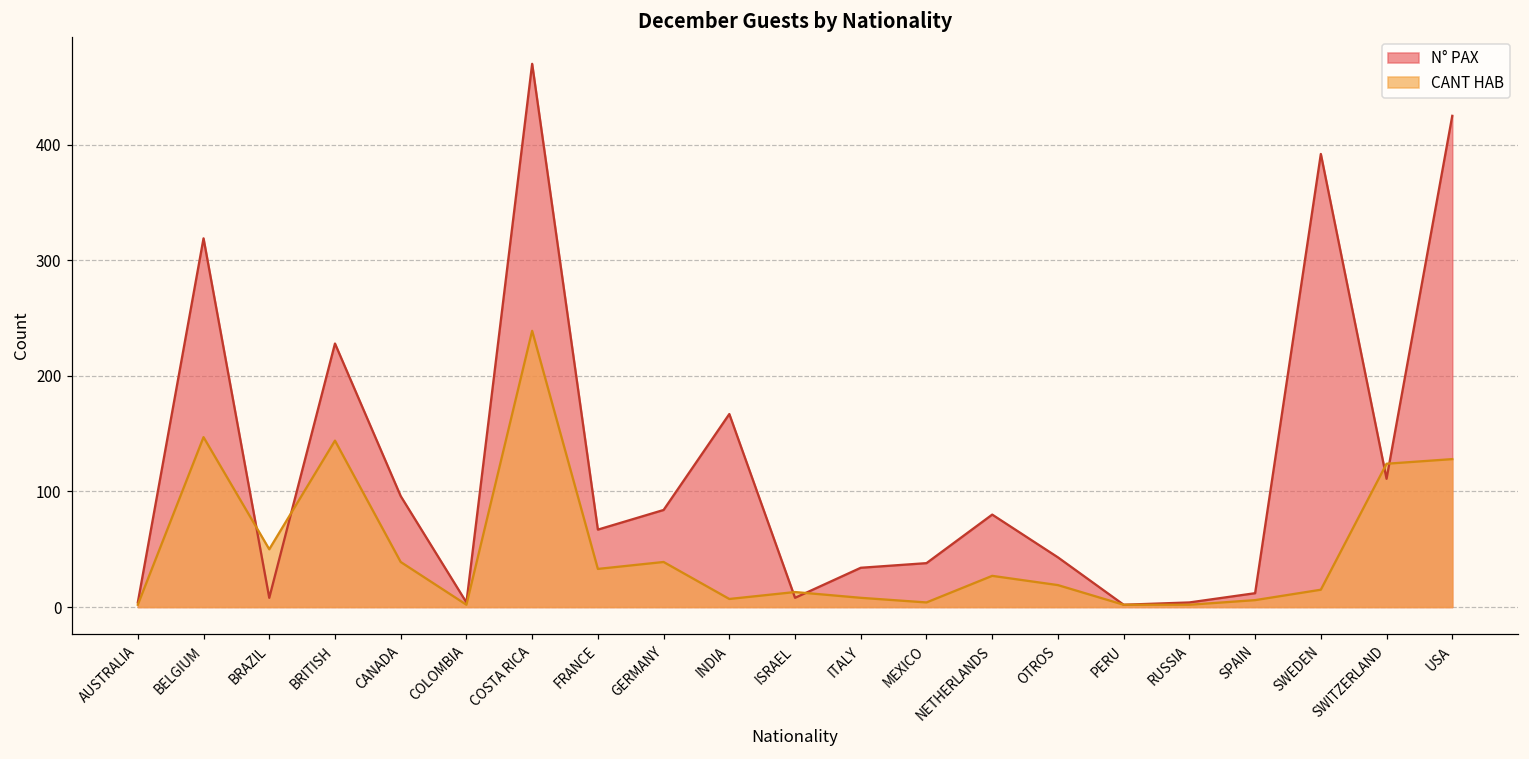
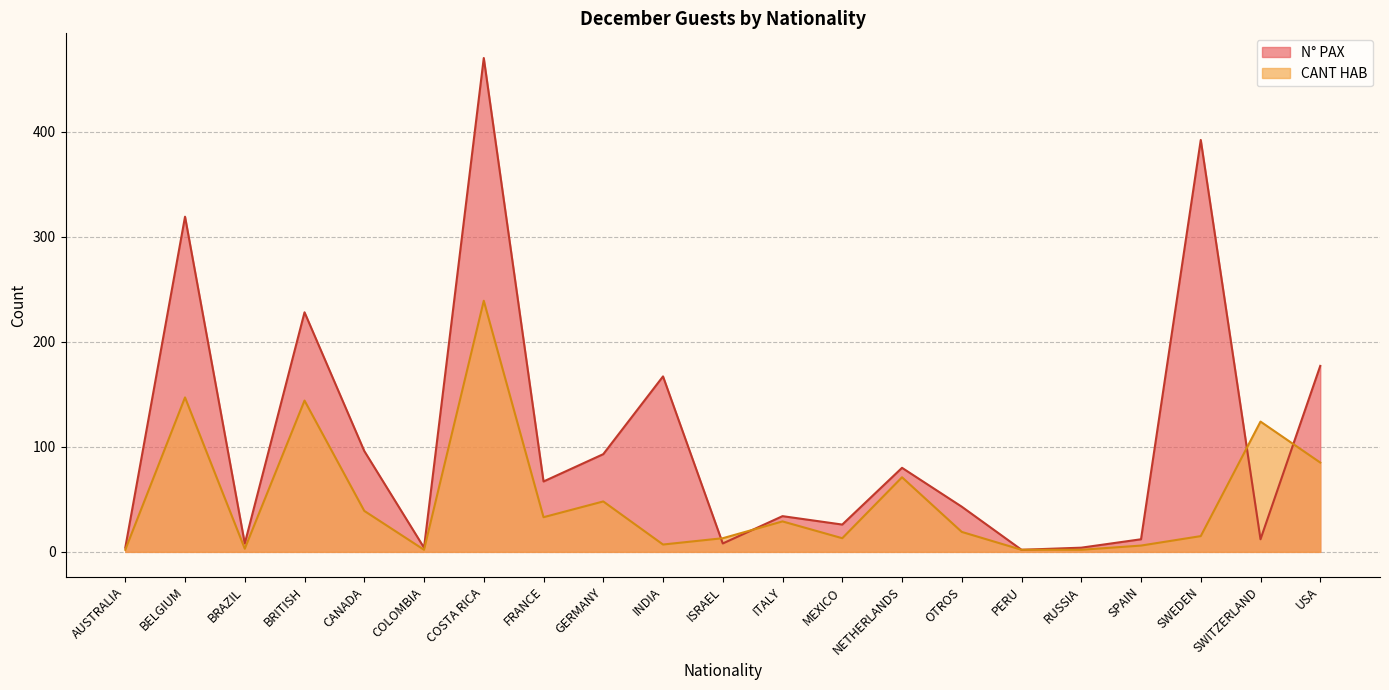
  {
    "N° PAX": {
      "BELGIUM": 319,
      "BRAZIL": 8,
      "BRITISH": 228,
      "CANADA": 96,
      "COSTA RICA": 470,
      "FRANCE": 67,
-     "GERMANY": 84,
+     "GERMANY": 93,
      "INDIA": 167,
      "ISRAEL": 8,
      "ITALY": 34,
-     "MEXICO": 38,
+     "MEXICO": 26,
      "NETHERLANDS": 80,
      "OTROS": 43,
      "SPAIN": 12,
      "SWEDEN": 392,
-     "SWITZERLAND": 111,
-     "USA": 425
+     "SWITZERLAND": 12,
+     "USA": 177
    },
    "CANT HAB": {
      "BELGIUM": 147,
-     "BRAZIL": 50,
+     "BRAZIL": 3,
      "BRITISH": 144,
      "CANADA": 39,
      "COSTA RICA": 239,
      "FRANCE": 33,
-     "GERMANY": 39,
+     "GERMANY": 48,
      "INDIA": 7,
      "ISRAEL": 13,
-     "ITALY": 8,
-     "MEXICO": 4,
-     "NETHERLANDS": 27,
+     "ITALY": 29,
+     "MEXICO": 13,
+     "NETHERLANDS": 71,
      "OTROS": 19,
      "SPAIN": 6,
      "SWEDEN": 15,
      "SWITZERLAND": 124,
-     "USA": 128
+     "USA": 85
    }
  }
